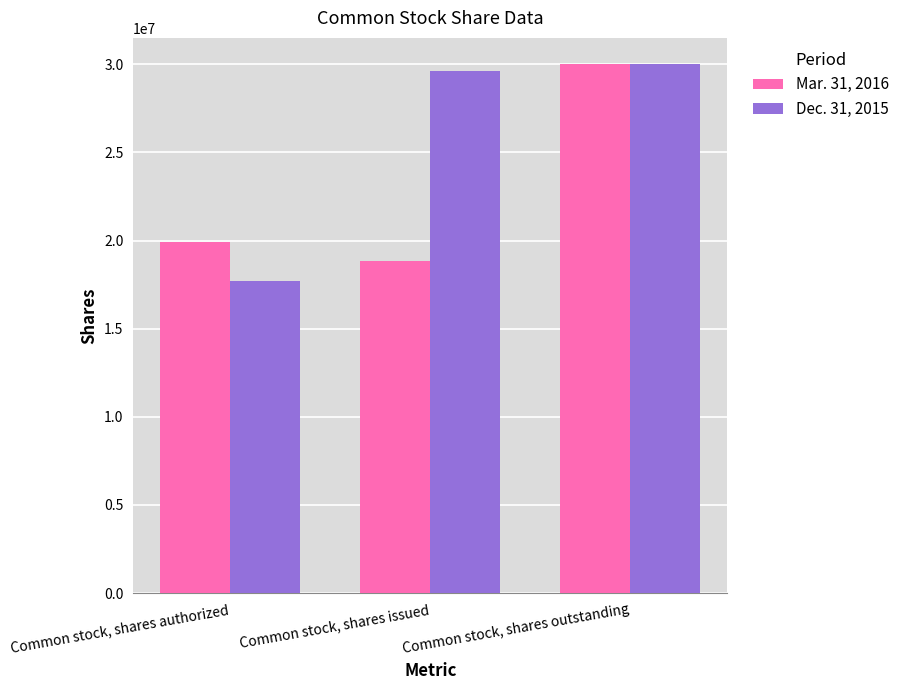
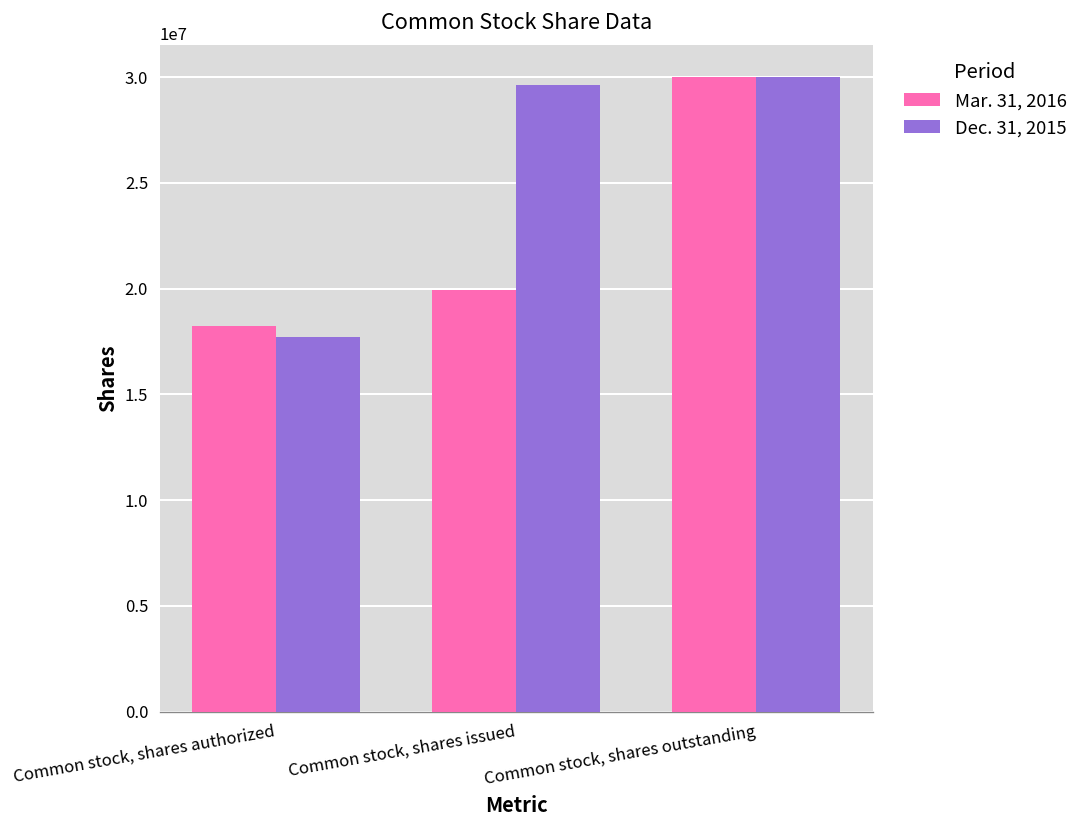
  {
    "Mar. 31, 2016": {
-     "Common stock, shares authorized": 19900000,
-     "Common stock, shares issued": 18800000,
+     "Common stock, shares authorized": 18300000,
+     "Common stock, shares issued": 19900000,
      "Common stock, shares outstanding": 30000000
    },
    "Dec. 31, 2015": {
      "Common stock, shares authorized": 17700000,
      "Common stock, shares issued": 29600000,
      "Common stock, shares outstanding": 30000000
    }
  }
